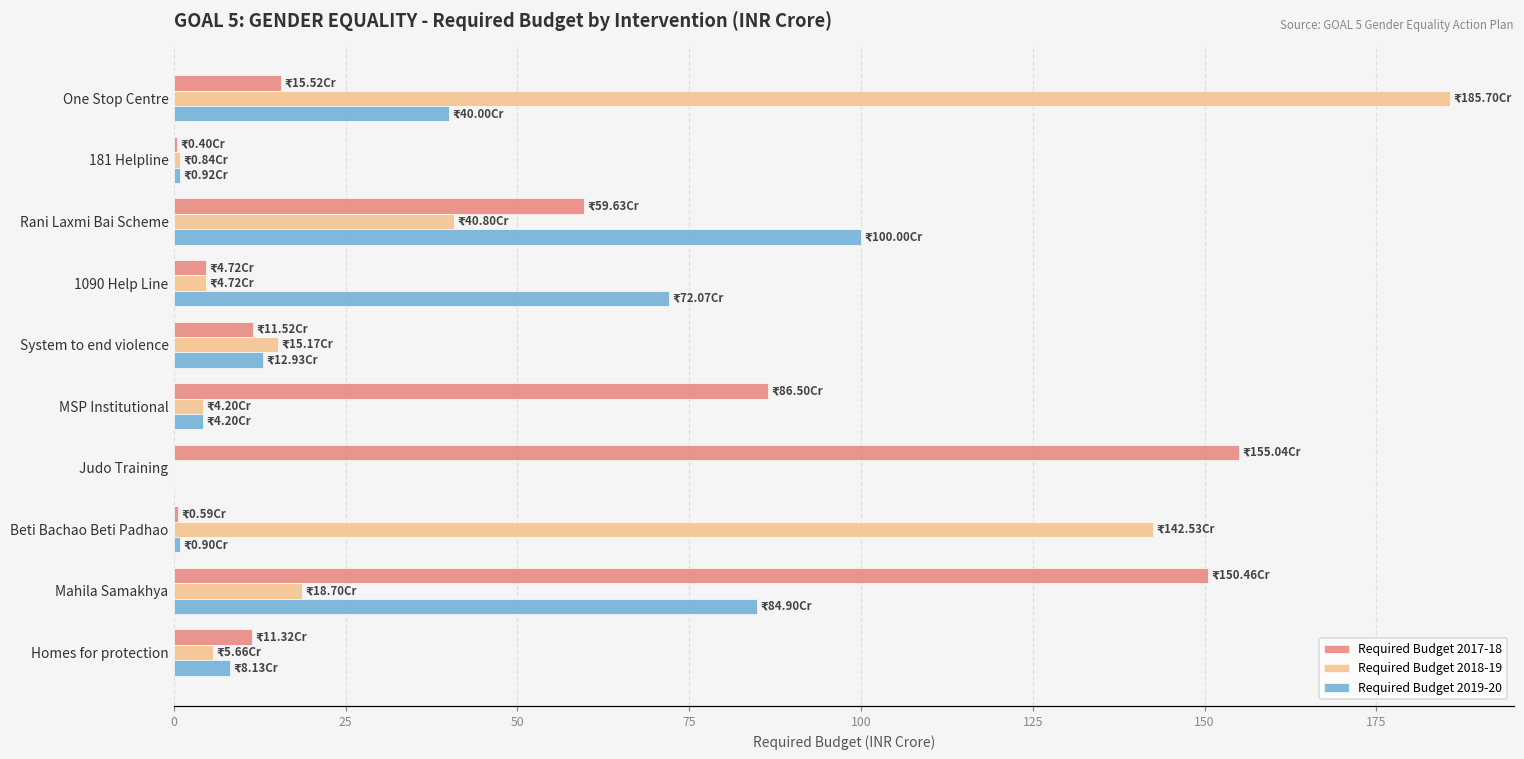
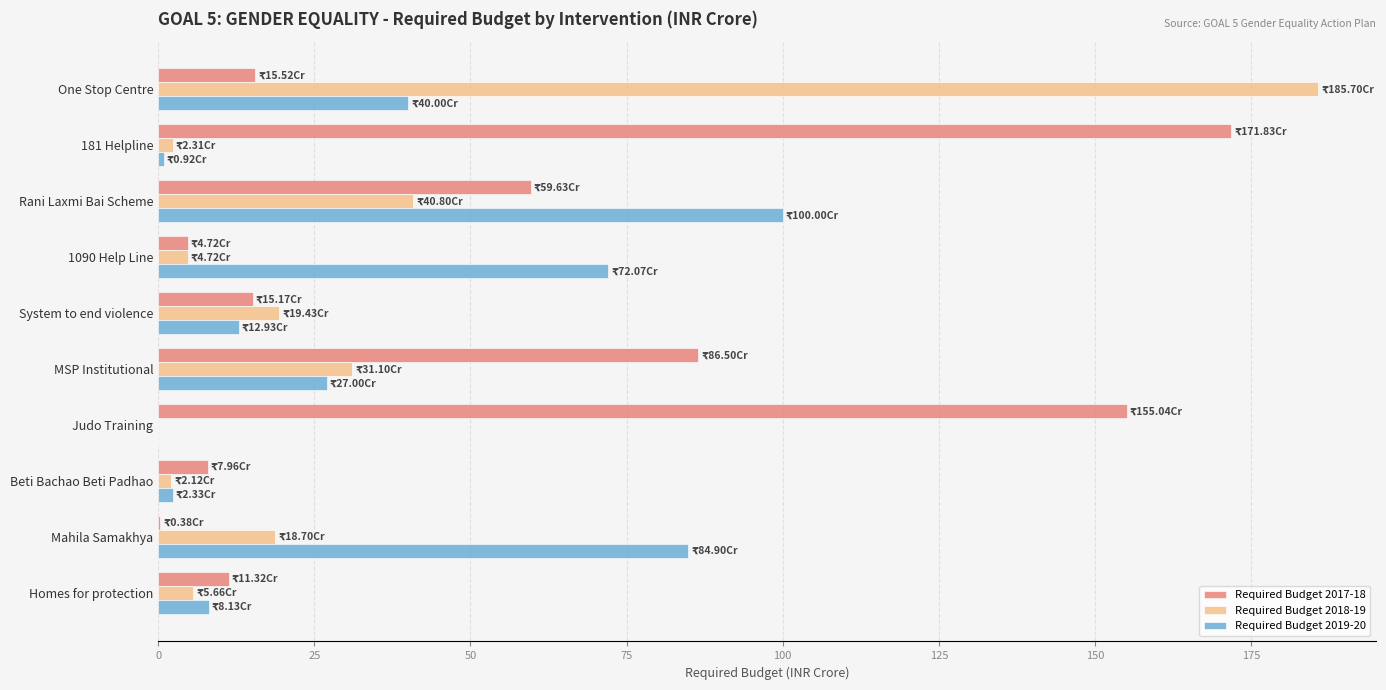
  {
    "Required Budget 2017-18": {
      "One Stop Centre": 15.52,
-     "181 Helpline": 0.40,
+     "181 Helpline": 171.83,
      "Rani Laxmi Bai Scheme": 59.63,
      "1090 Help Line": 4.72,
-     "System to end violence": 11.52,
+     "System to end violence": 15.17,
      "MSP Institutional": 86.50,
      "Judo Training": 155.04,
-     "Beti Bachao Beti Padhao": 0.59,
-     "Mahila Samakhya": 150.46,
+     "Beti Bachao Beti Padhao": 7.96,
+     "Mahila Samakhya": 0.38,
      "Homes for protection": 11.32
    },
    "Required Budget 2018-19": {
      "One Stop Centre": 185.70,
-     "181 Helpline": 0.84,
+     "181 Helpline": 2.31,
      "Rani Laxmi Bai Scheme": 40.80,
      "1090 Help Line": 4.72,
-     "System to end violence": 15.17,
-     "MSP Institutional": 4.20,
-     "Beti Bachao Beti Padhao": 142.53,
+     "System to end violence": 19.43,
+     "MSP Institutional": 31.10,
+     "Beti Bachao Beti Padhao": 2.12,
      "Mahila Samakhya": 18.70,
      "Homes for protection": 5.66
    },
    "Required Budget 2019-20": {
      "One Stop Centre": 40.00,
      "181 Helpline": 0.92,
      "Rani Laxmi Bai Scheme": 100.00,
      "1090 Help Line": 72.07,
      "System to end violence": 12.93,
-     "MSP Institutional": 4.20,
-     "Beti Bachao Beti Padhao": 0.90,
+     "MSP Institutional": 27.00,
+     "Beti Bachao Beti Padhao": 2.33,
      "Mahila Samakhya": 84.90,
      "Homes for protection": 8.13
    }
  }
